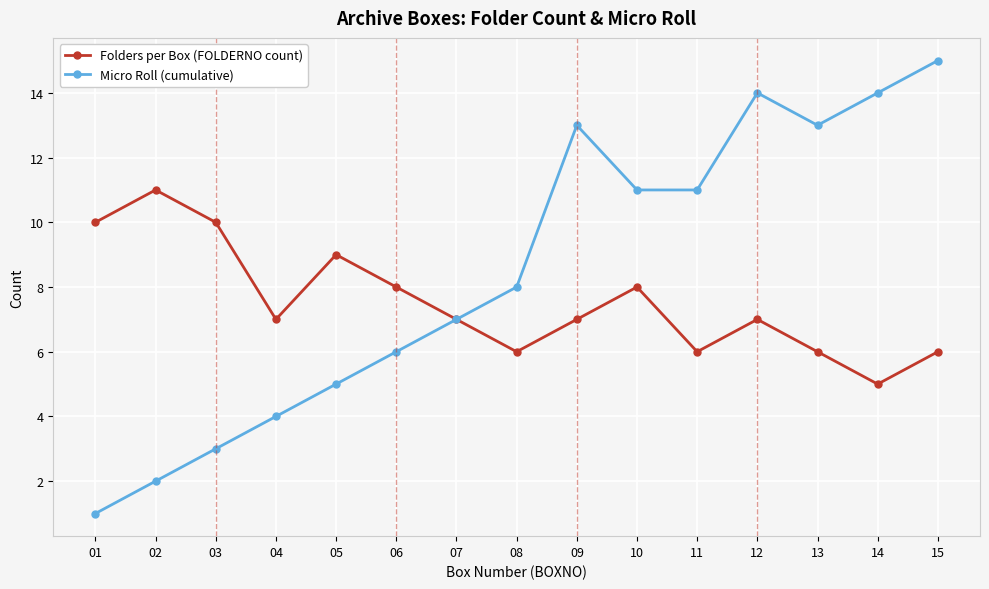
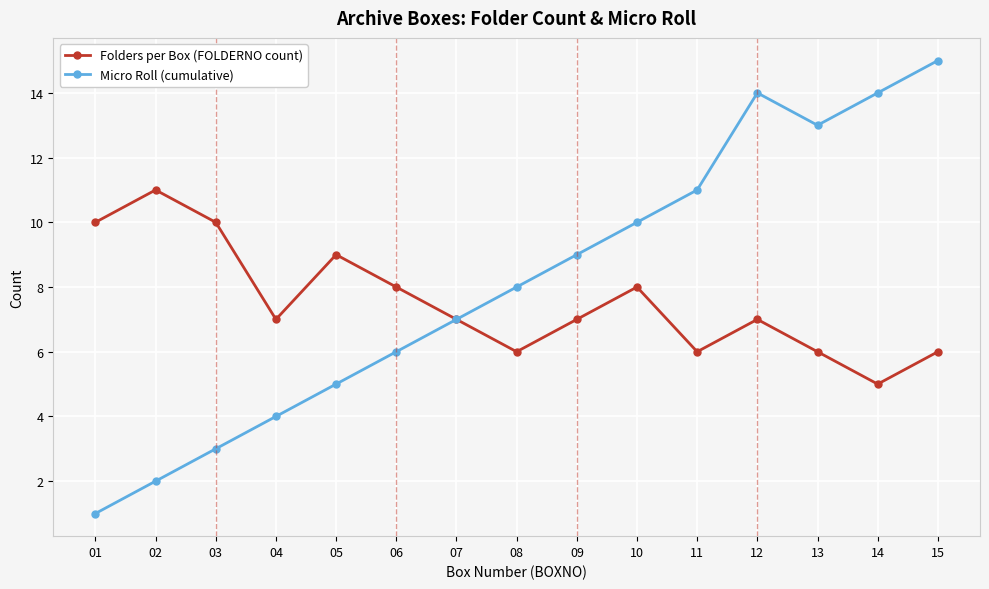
  {
    "Folders per Box (FOLDERNO count)": {
      "01": 10,
      "02": 11,
      "03": 10,
      "04": 7,
      "05": 9,
      "06": 8,
      "08": 6,
      "09": 7,
      "10": 8,
      "11": 6,
      "12": 7,
      "13": 6,
      "14": 5,
      "15": 6
    },
    "Micro Roll (cumulative)": {
      "01": 1,
      "02": 2,
      "03": 3,
      "04": 4,
      "05": 5,
      "06": 6,
      "08": 8,
-     "09": 13,
-     "10": 11,
+     "09": 9,
+     "10": 10,
      "11": 11,
      "12": 14,
      "13": 13,
      "14": 14,
      "15": 15
    }
  }
